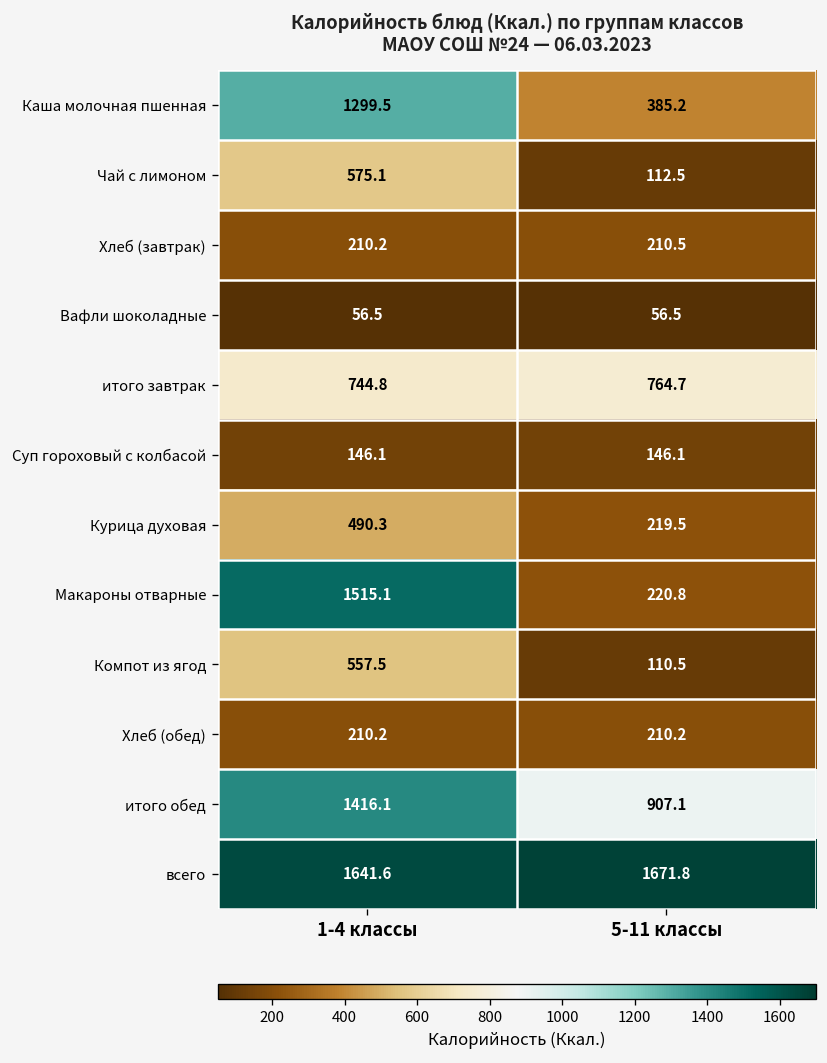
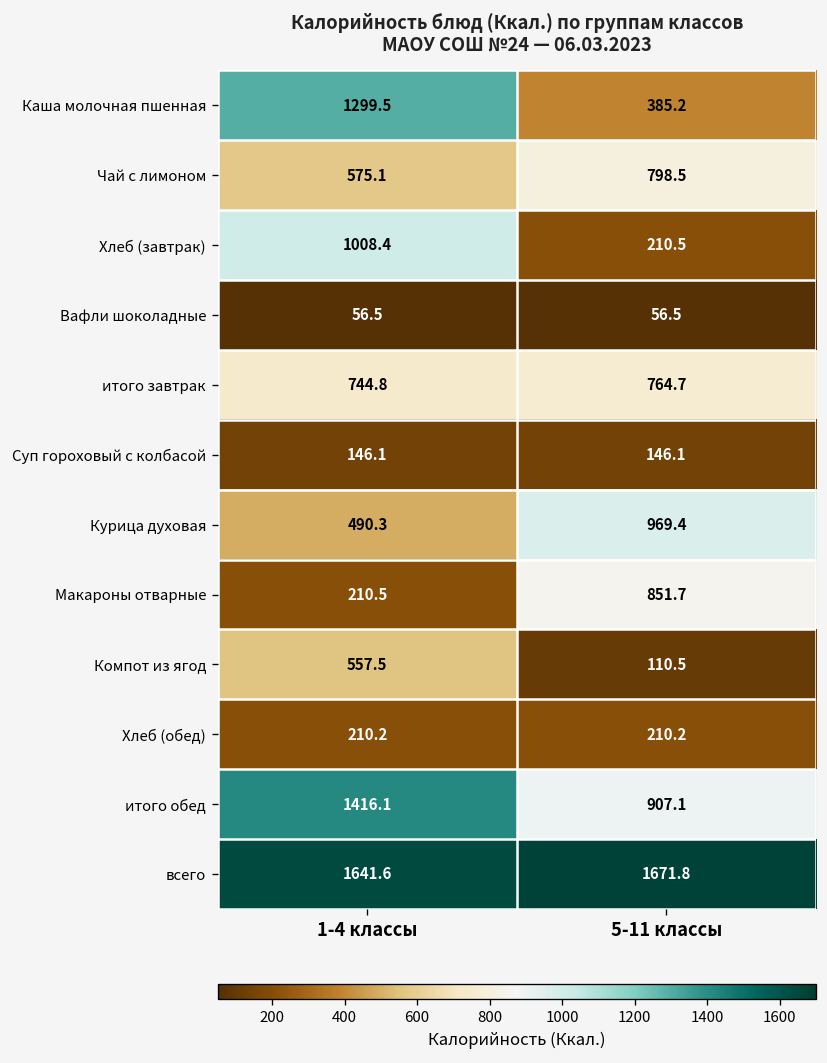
  {
    "Каша молочная пшенная": {
      "1-4 классы": 1299.5,
      "5-11 классы": 385.2
    },
    "Чай с лимоном": {
      "1-4 классы": 575.1,
-     "5-11 классы": 112.5
+     "5-11 классы": 798.5
    },
    "Хлеб (завтрак)": {
-     "1-4 классы": 210.2,
+     "1-4 классы": 1008.4,
      "5-11 классы": 210.5
    },
    "Вафли шоколадные": {
      "1-4 классы": 56.5,
      "5-11 классы": 56.5
    },
    "итого завтрак": {
      "1-4 классы": 744.8,
      "5-11 классы": 764.7
    },
    "Суп гороховый с колбасой": {
      "1-4 классы": 146.1,
      "5-11 классы": 146.1
    },
    "Курица духовая": {
      "1-4 классы": 490.3,
-     "5-11 классы": 219.5
+     "5-11 классы": 969.4
    },
    "Макароны отварные": {
-     "1-4 классы": 1515.1,
-     "5-11 классы": 220.8
+     "1-4 классы": 210.5,
+     "5-11 классы": 851.7
    },
    "Компот из ягод": {
      "1-4 классы": 557.5,
      "5-11 классы": 110.5
    },
    "Хлеб (обед)": {
      "1-4 классы": 210.2,
      "5-11 классы": 210.2
    },
    "итого обед": {
      "1-4 классы": 1416.1,
      "5-11 классы": 907.1
    },
    "всего": {
      "1-4 классы": 1641.6,
      "5-11 классы": 1671.8
    }
  }
